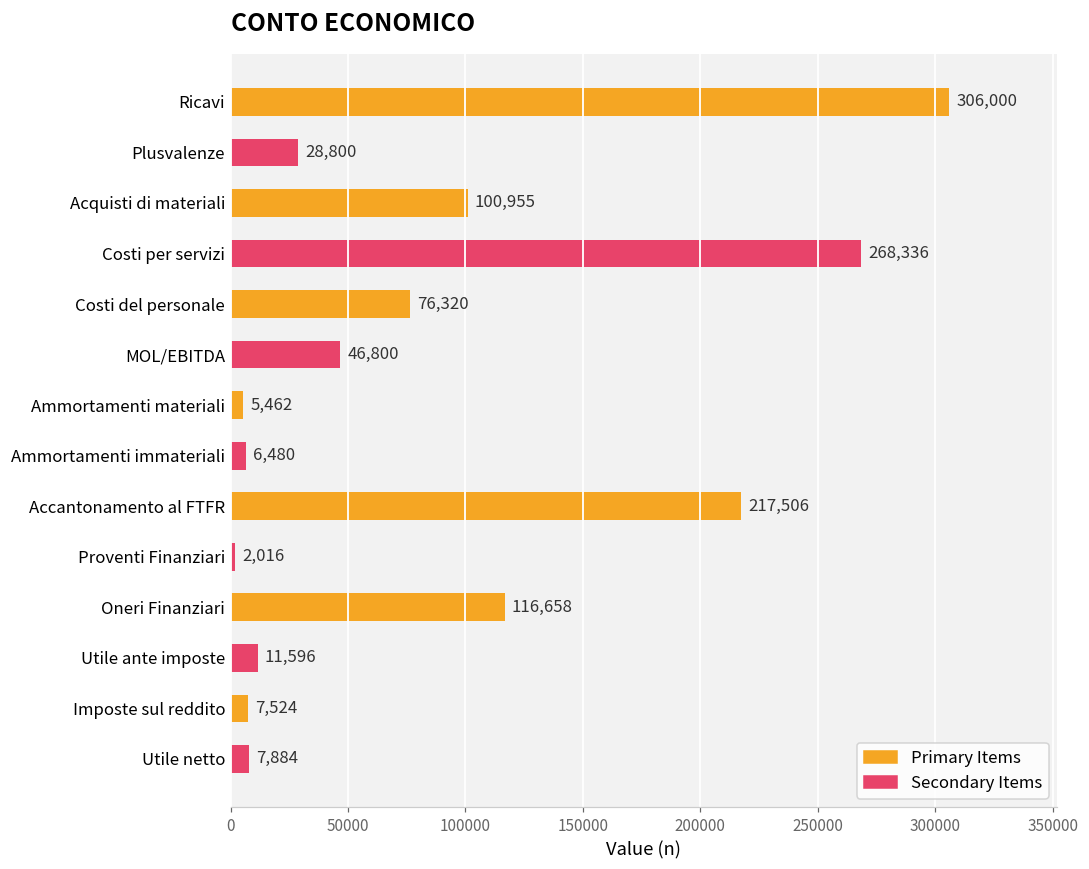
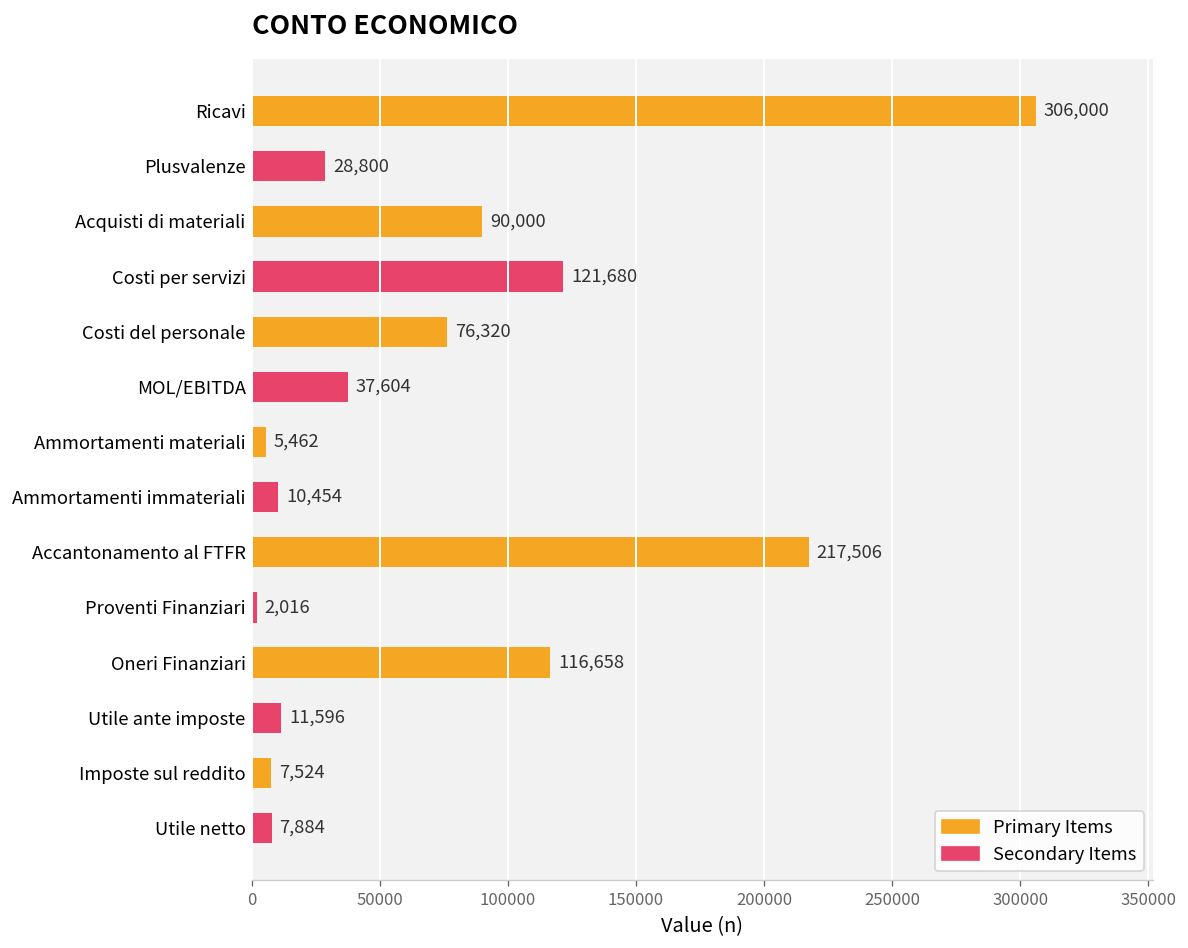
  {
    "Ricavi": "306,000",
    "Plusvalenze": "28,800",
-   "Acquisti di materiali": "100,955",
-   "Costi per servizi": "268,336",
+   "Acquisti di materiali": "90,000",
+   "Costi per servizi": "121,680",
    "Costi del personale": "76,320",
-   "MOL/EBITDA": "46,800",
+   "MOL/EBITDA": "37,604",
    "Ammortamenti materiali": "5,462",
-   "Ammortamenti immateriali": "6,480",
+   "Ammortamenti immateriali": "10,454",
    "Accantonamento al FTFR": "217,506",
    "Proventi Finanziari": "2,016",
    "Oneri Finanziari": "116,658",
    "Utile ante imposte": "11,596",
    "Imposte sul reddito": "7,524",
    "Utile netto": "7,884"
  }
